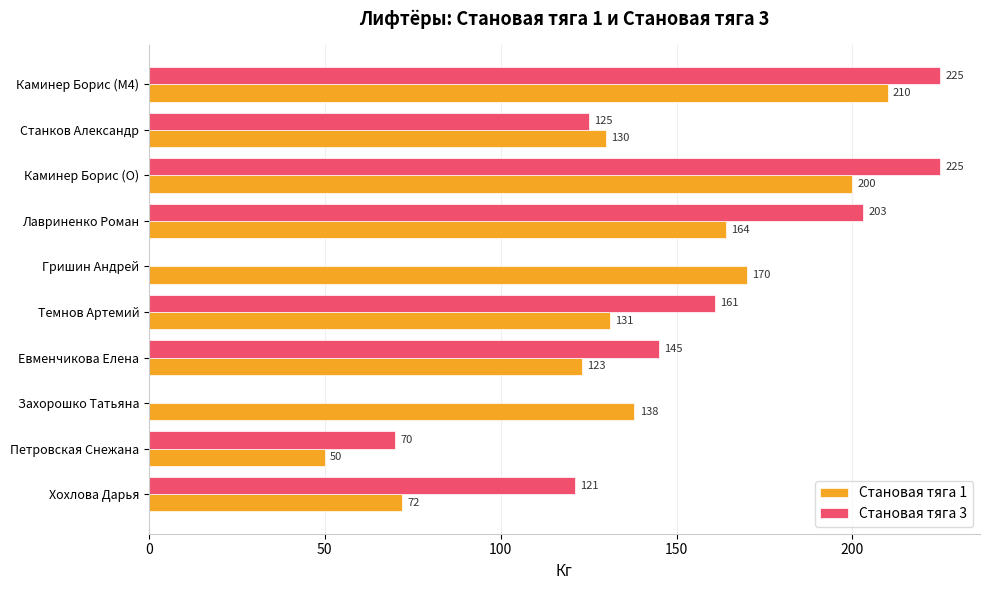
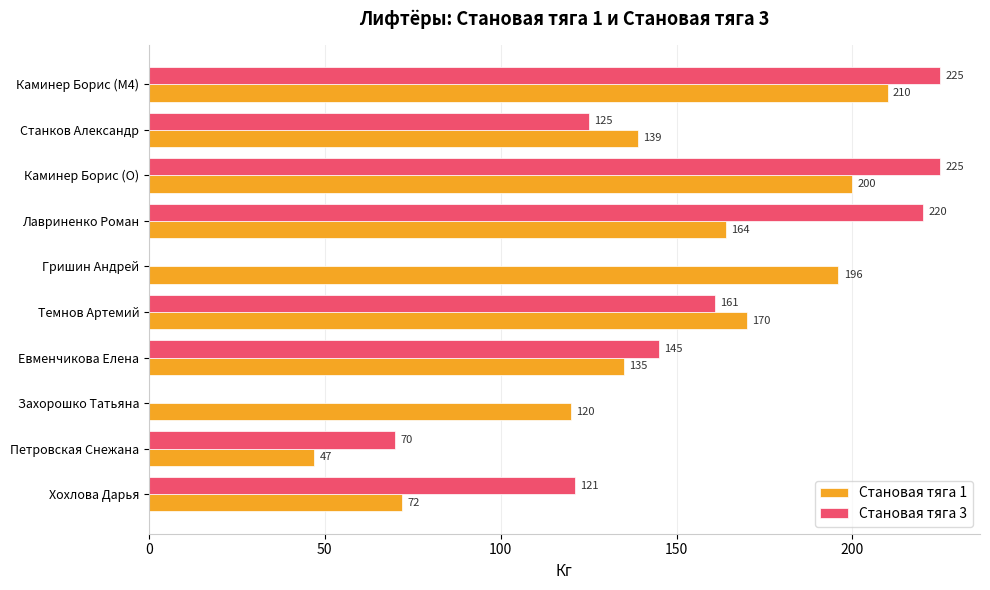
  {
    "Становая тяга 1": {
      "Каминер Борис (M4)": 210,
-     "Станков Александр": 130,
+     "Станков Александр": 139,
      "Каминер Борис (O)": 200,
      "Лавриненко Роман": 164,
-     "Гришин Андрей": 170,
-     "Темнов Артемий": 131,
-     "Евменчикова Елена": 123,
-     "Захорошко Татьяна": 138,
-     "Петровская Снежана": 50,
+     "Гришин Андрей": 196,
+     "Темнов Артемий": 170,
+     "Евменчикова Елена": 135,
+     "Захорошко Татьяна": 120,
+     "Петровская Снежана": 47,
      "Хохлова Дарья": 72
    },
    "Становая тяга 3": {
      "Каминер Борис (M4)": 225,
      "Станков Александр": 125,
      "Каминер Борис (O)": 225,
-     "Лавриненко Роман": 203,
+     "Лавриненко Роман": 220,
      "Темнов Артемий": 161,
      "Евменчикова Елена": 145,
      "Петровская Снежана": 70,
      "Хохлова Дарья": 121
    }
  }
